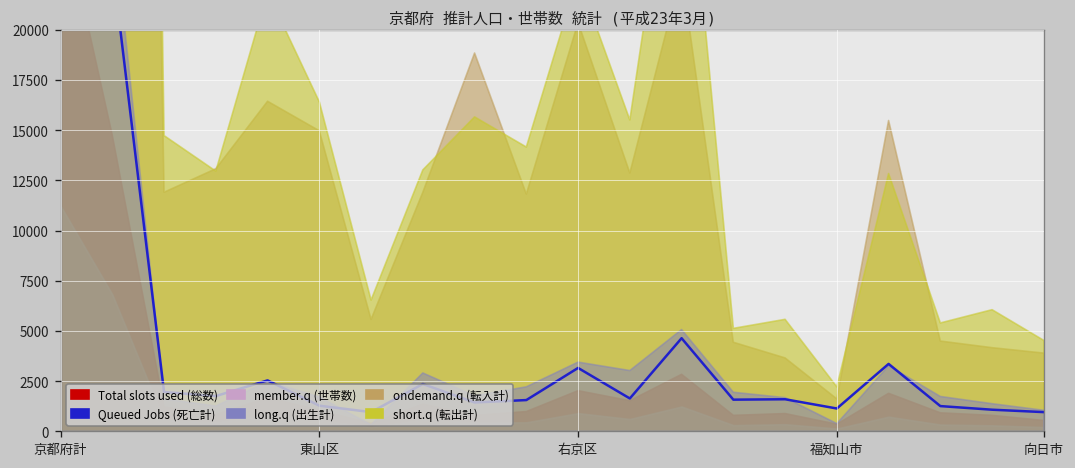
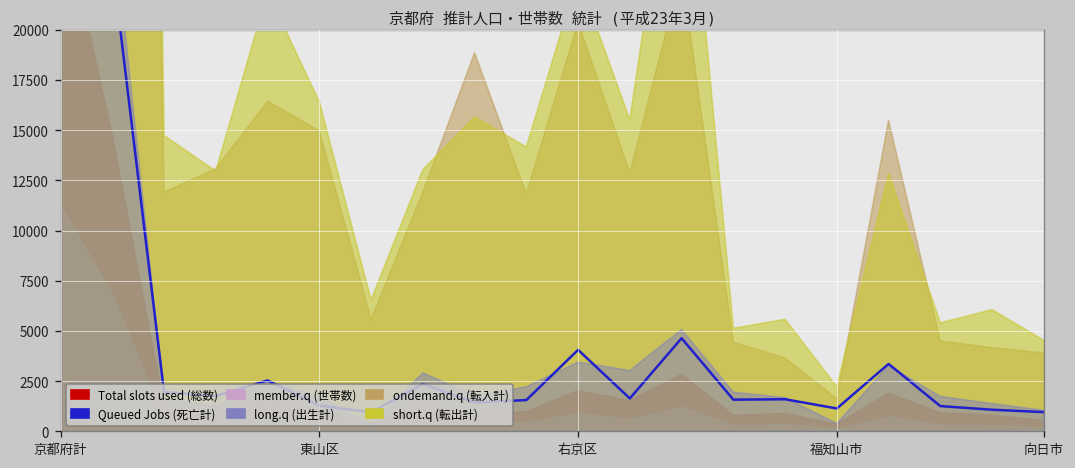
  {
    "Queued Jobs (死亡計)": {
-     "右京区": 3200
+     "右京区": 4100
    },
    "Total slots used (総数)": {
      "右京区": 2000,
      "向日市": 500
    }
  }
